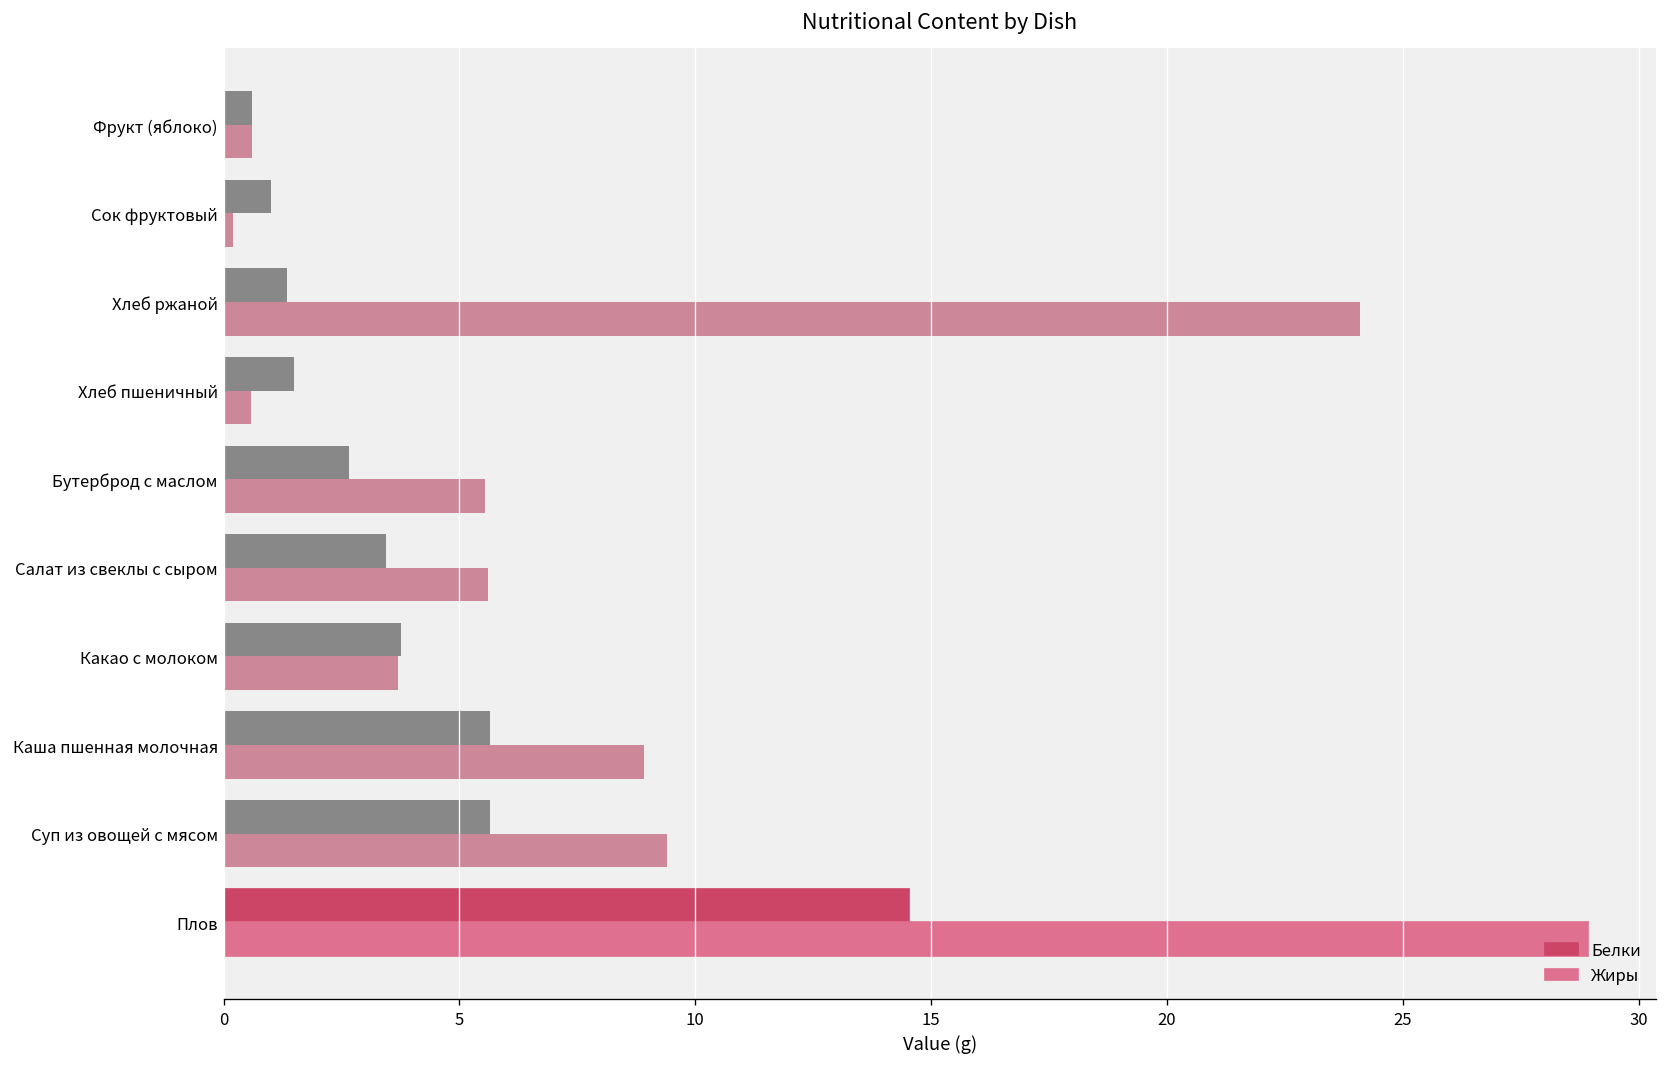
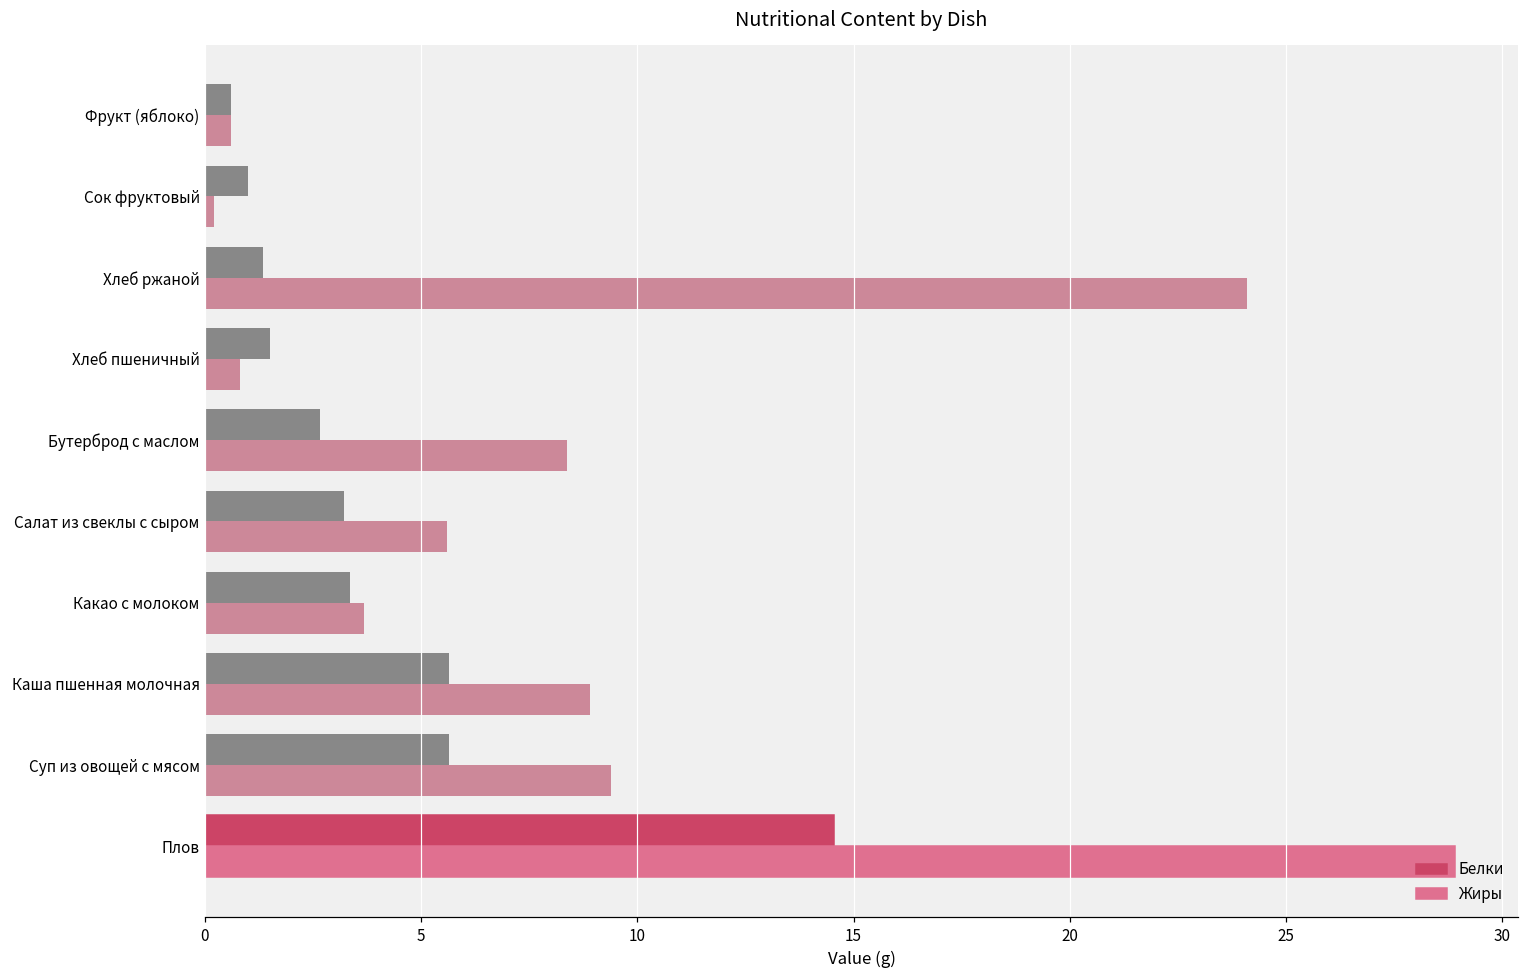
  {
    "Белки": {
      "Фрукт (яблоко)": 0.6,
      "Сок фруктовый": 1.0,
      "Хлеб ржаной": 1.4,
      "Хлеб пшеничный": 1.5,
      "Бутерброд с маслом": 2.7,
-     "Салат из свеклы с сыром": 3.4,
-     "Какао с молоком": 3.8,
+     "Салат из свеклы с сыром": 3.2,
+     "Какао с молоком": 3.3,
      "Каша пшенная молочная": 5.6,
      "Суп из овощей с мясом": 5.7,
      "Плов": 14.5
    },
    "Жиры": {
      "Фрукт (яблоко)": 0.6,
      "Сок фруктовый": 0.2,
      "Хлеб ржаной": 24.1,
-     "Хлеб пшеничный": 0.6,
-     "Бутерброд с маслом": 5.5,
+     "Хлеб пшеничный": 0.8,
+     "Бутерброд с маслом": 8.4,
      "Салат из свеклы с сыром": 5.6,
      "Какао с молоком": 3.7,
      "Каша пшенная молочная": 8.9,
      "Суп из овощей с мясом": 9.4,
      "Плов": 28.9
    }
  }
